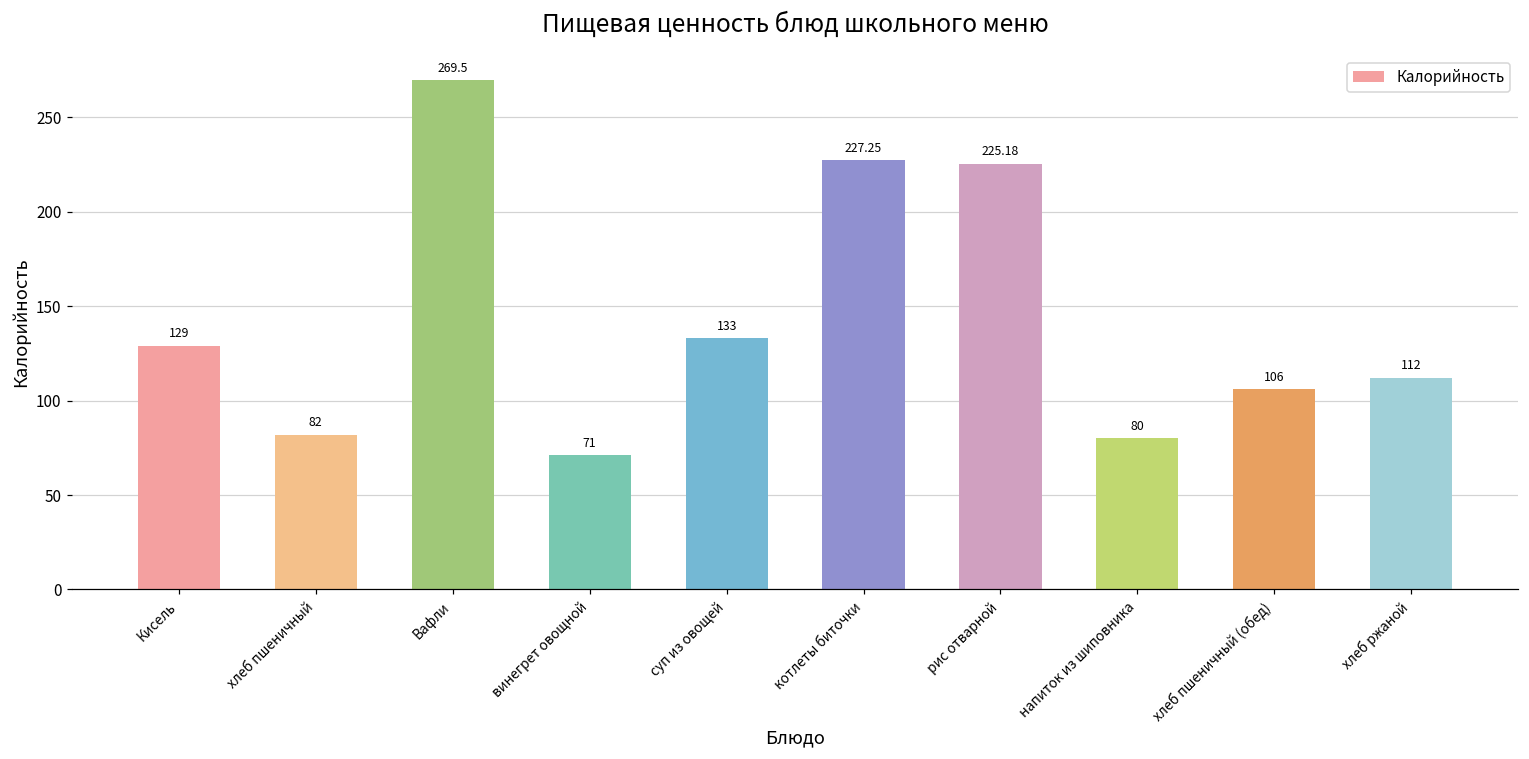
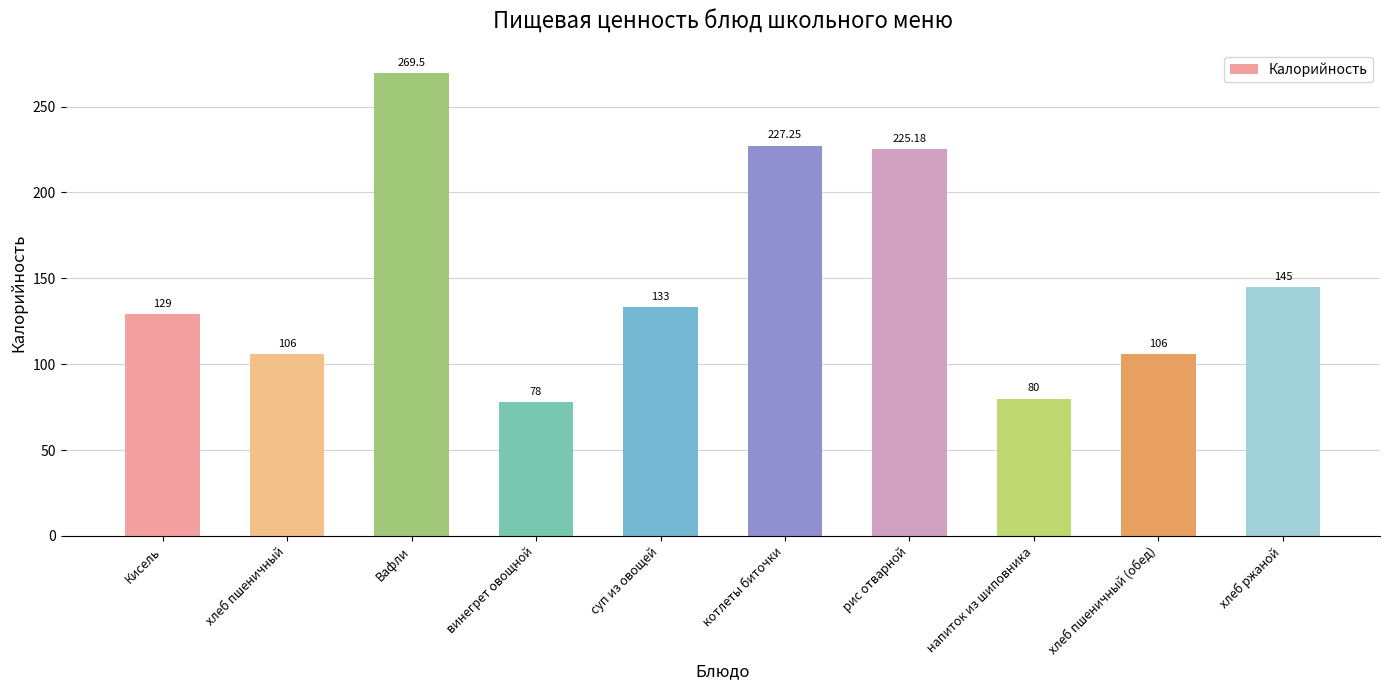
  {
    "Кисель": 129,
-   "хлеб пшеничный": 82,
+   "хлеб пшеничный": 106,
    "Вафли": 269.5,
-   "винегрет овощной": 71,
+   "винегрет овощной": 78,
    "суп из овощей": 133,
    "котлеты биточки": 227.25,
    "рис отварной": 225.18,
    "напиток из шиповника": 80,
    "хлеб пшеничный (обед)": 106,
-   "хлеб ржаной": 112
+   "хлеб ржаной": 145
  }
